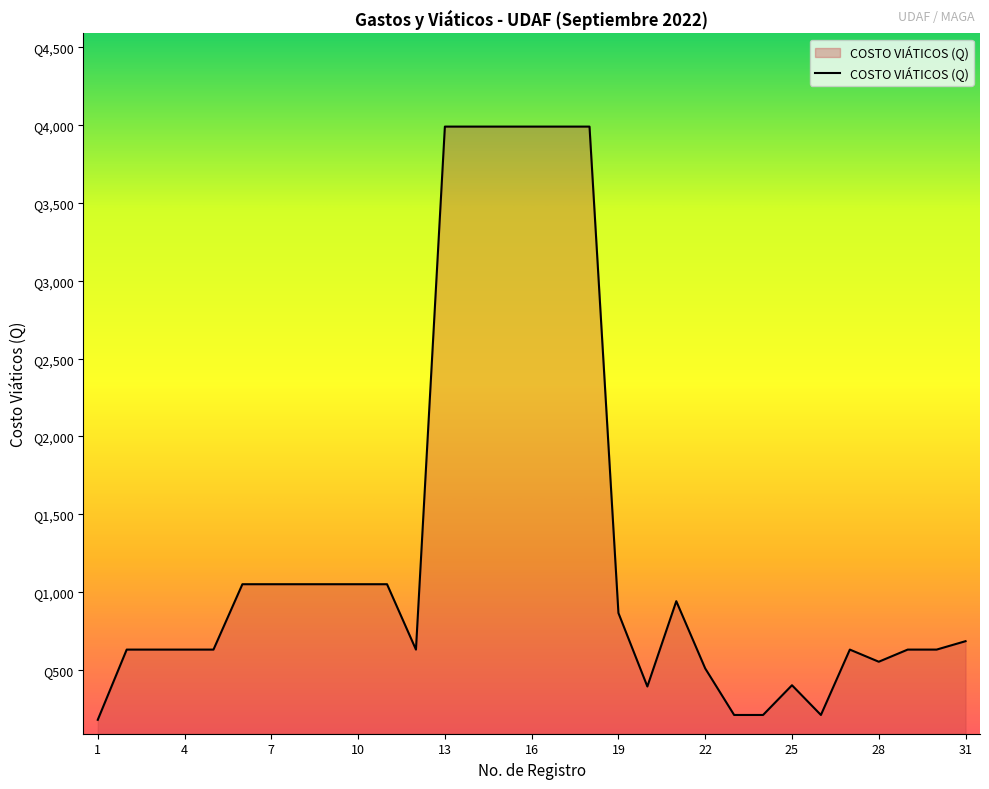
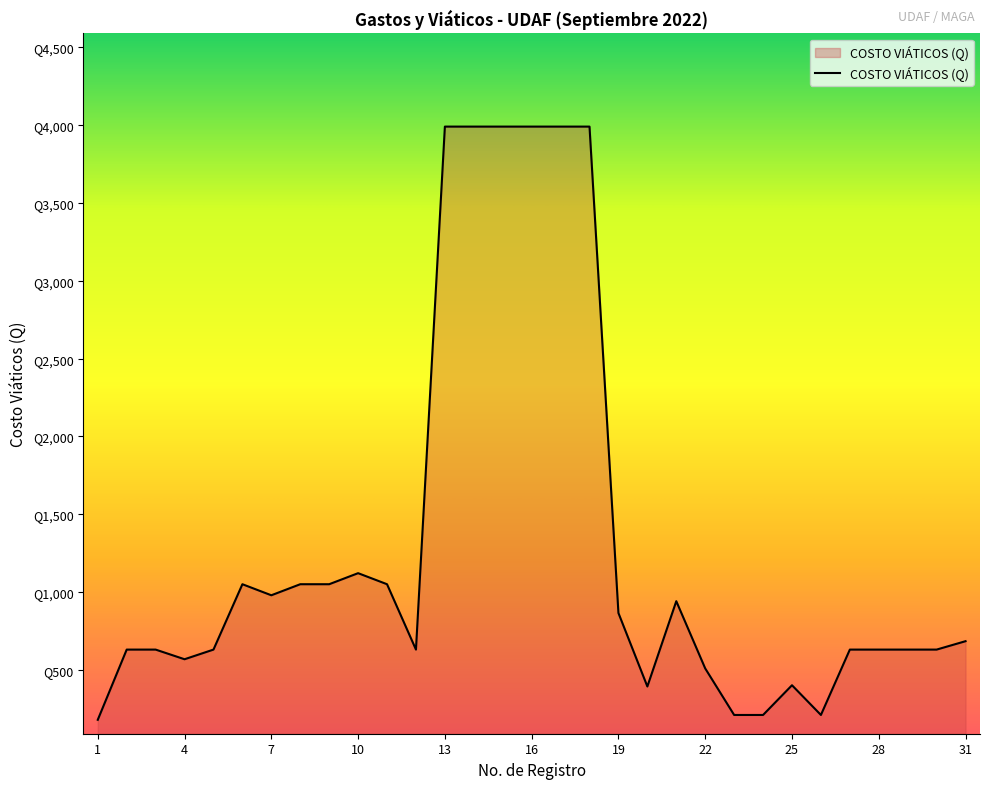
  {
    "1": "Q180",
-   "4": "Q630",
-   "7": "Q1,050",
-   "10": "Q1,050",
+   "4": "Q570",
+   "7": "Q980",
+   "10": "Q1,120",
    "13": "Q3,990",
    "16": "Q3,990",
    "19": "Q870",
    "22": "Q510",
    "25": "Q400",
-   "28": "Q550",
+   "28": "Q630",
    "31": "Q680"
  }
